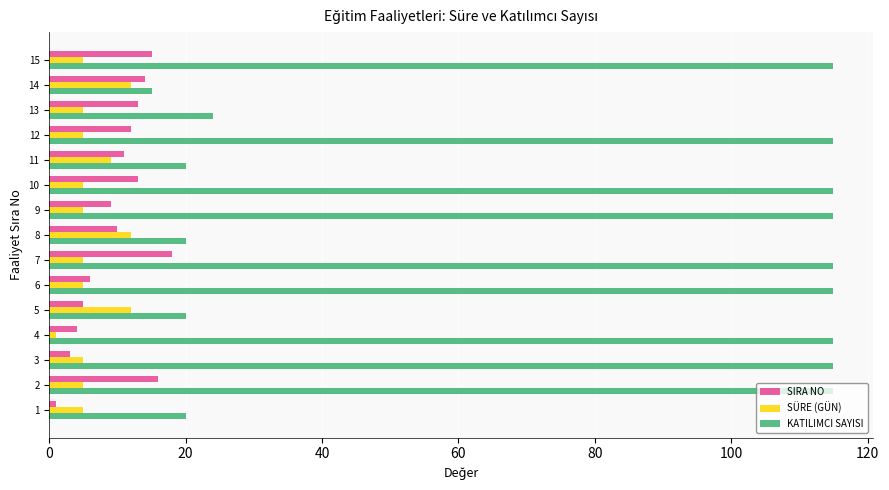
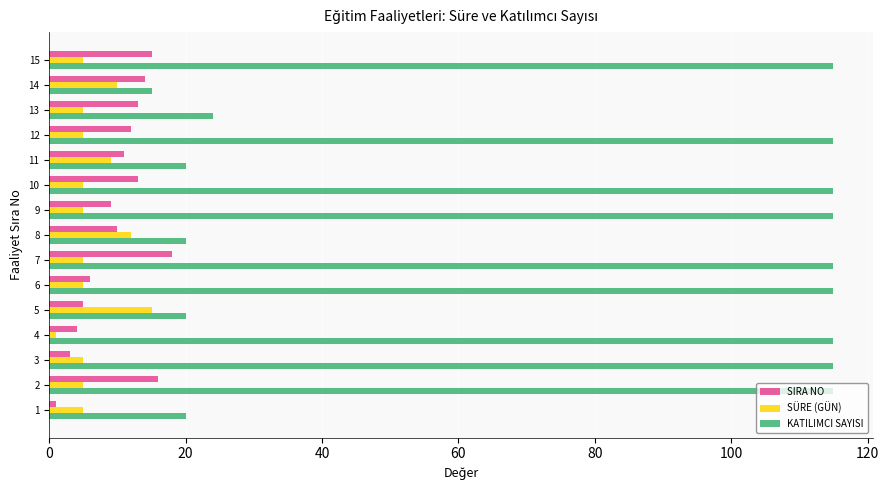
  {
    "SIRA NO": {
      "15": 15,
      "14": 14,
      "13": 13,
      "12": 12,
      "11": 11,
      "10": 13,
      "9": 9,
      "8": 10,
      "7": 18,
      "6": 6,
      "5": 5,
      "4": 4,
      "3": 3,
      "2": 16,
      "1": 1
    },
    "SÜRE (GÜN)": {
      "15": 5,
-     "14": 12,
+     "14": 10,
      "13": 5,
      "12": 5,
      "11": 9,
      "10": 5,
      "9": 5,
      "8": 12,
      "7": 5,
      "6": 5,
-     "5": 12,
+     "5": 15,
      "4": 1,
      "3": 5,
      "2": 5,
      "1": 5
    },
    "KATILIMCI SAYISI": {
      "15": 115,
      "14": 15,
      "13": 24,
      "12": 115,
      "11": 20,
      "10": 115,
      "9": 115,
      "8": 20,
      "7": 115,
      "6": 115,
      "5": 20,
      "4": 115,
      "3": 115,
      "1": 20
    }
  }
